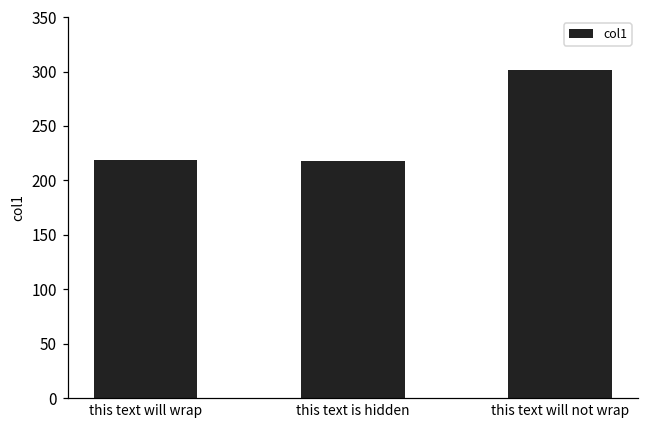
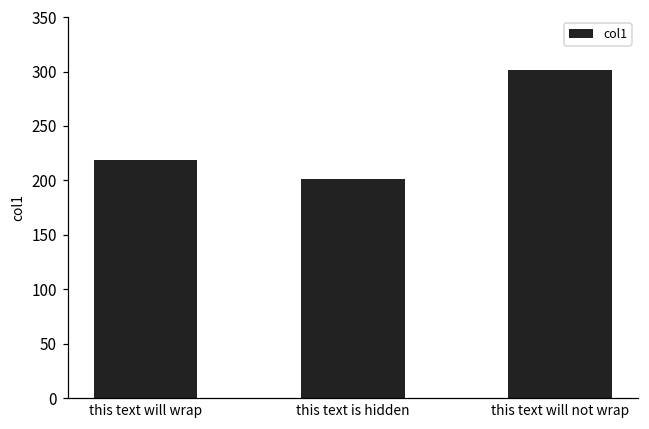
  {
    "this text will wrap": 220,
-   "this text is hidden": 220,
+   "this text is hidden": 200,
    "this text will not wrap": 300
  }
